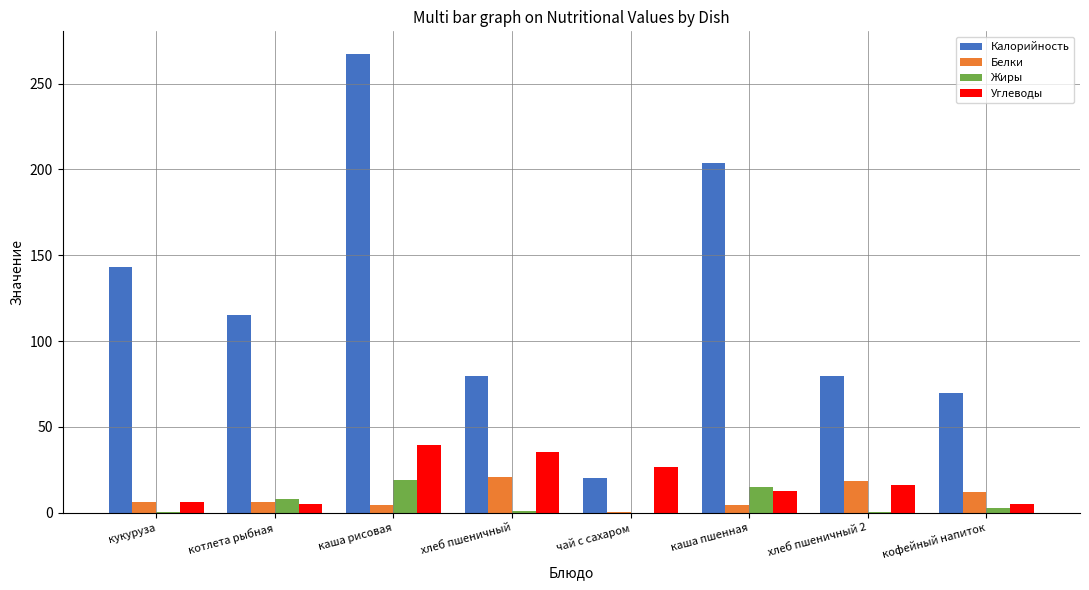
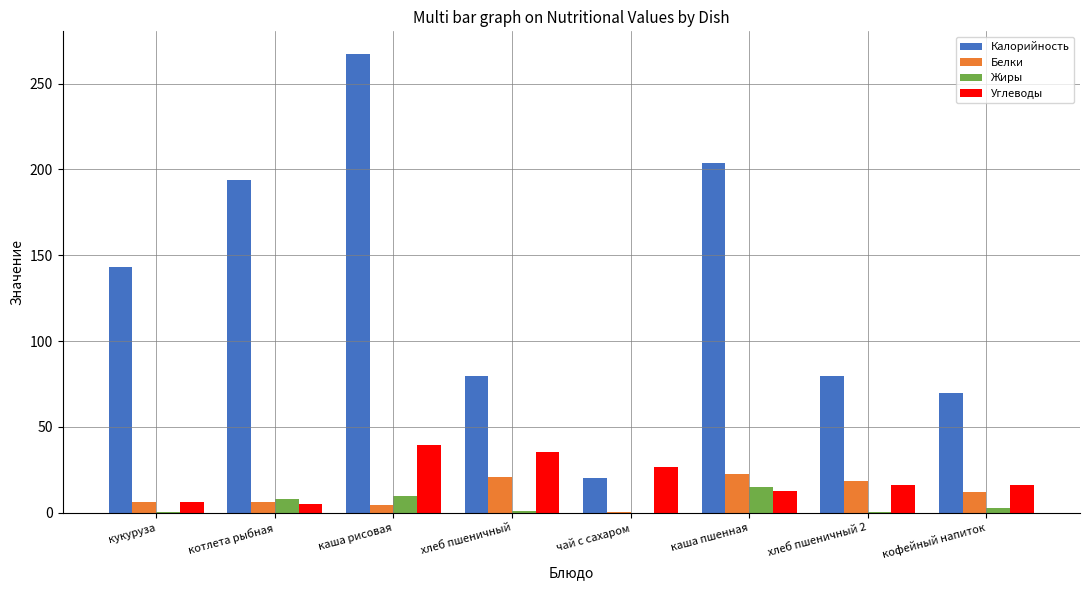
  {
    "Калорийность": {
      "кукуруза": 143,
-     "котлета рыбная": 115,
+     "котлета рыбная": 194,
      "каша рисовая": 267,
      "хлеб пшеничный": 80,
      "чай с сахаром": 20,
      "каша пшенная": 204,
      "хлеб пшеничный 2": 80,
      "кофейный напиток": 70
    },
    "Белки": {
      "кукуруза": 7,
      "котлета рыбная": 6,
      "каша рисовая": 5,
      "хлеб пшеничный": 21,
-     "каша пшенная": 4,
+     "каша пшенная": 23,
      "хлеб пшеничный 2": 18,
      "кофейный напиток": 12
    },
    "Жиры": {
      "котлета рыбная": 8,
-     "каша рисовая": 19,
+     "каша рисовая": 10,
      "чай с сахаром": 0,
      "каша пшенная": 15,
      "кофейный напиток": 3
    },
    "Углеводы": {
      "кукуруза": 6,
      "котлета рыбная": 5,
      "каша рисовая": 40,
      "хлеб пшеничный": 36,
      "чай с сахаром": 27,
      "каша пшенная": 13,
      "хлеб пшеничный 2": 16,
-     "кофейный напиток": 5
+     "кофейный напиток": 16
    }
  }
